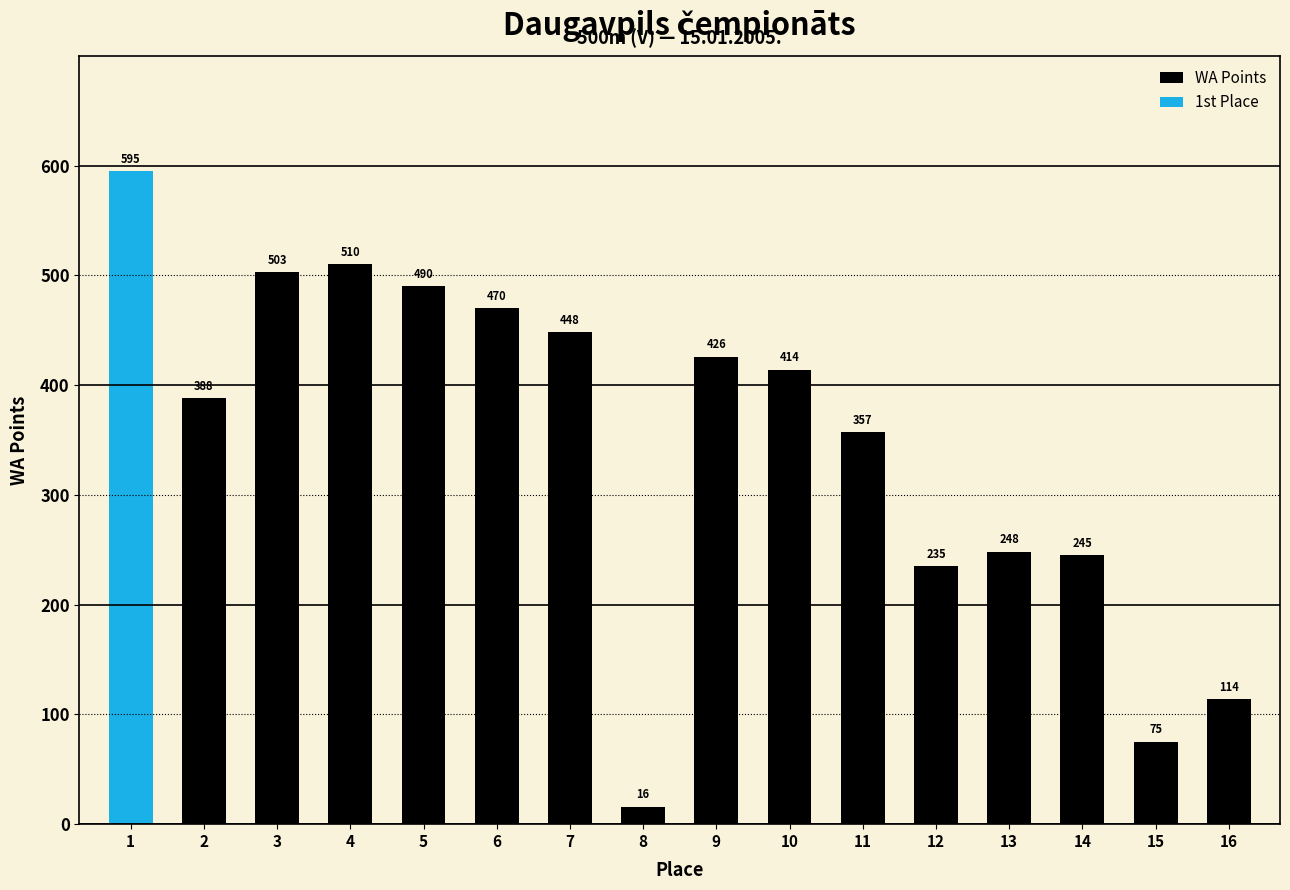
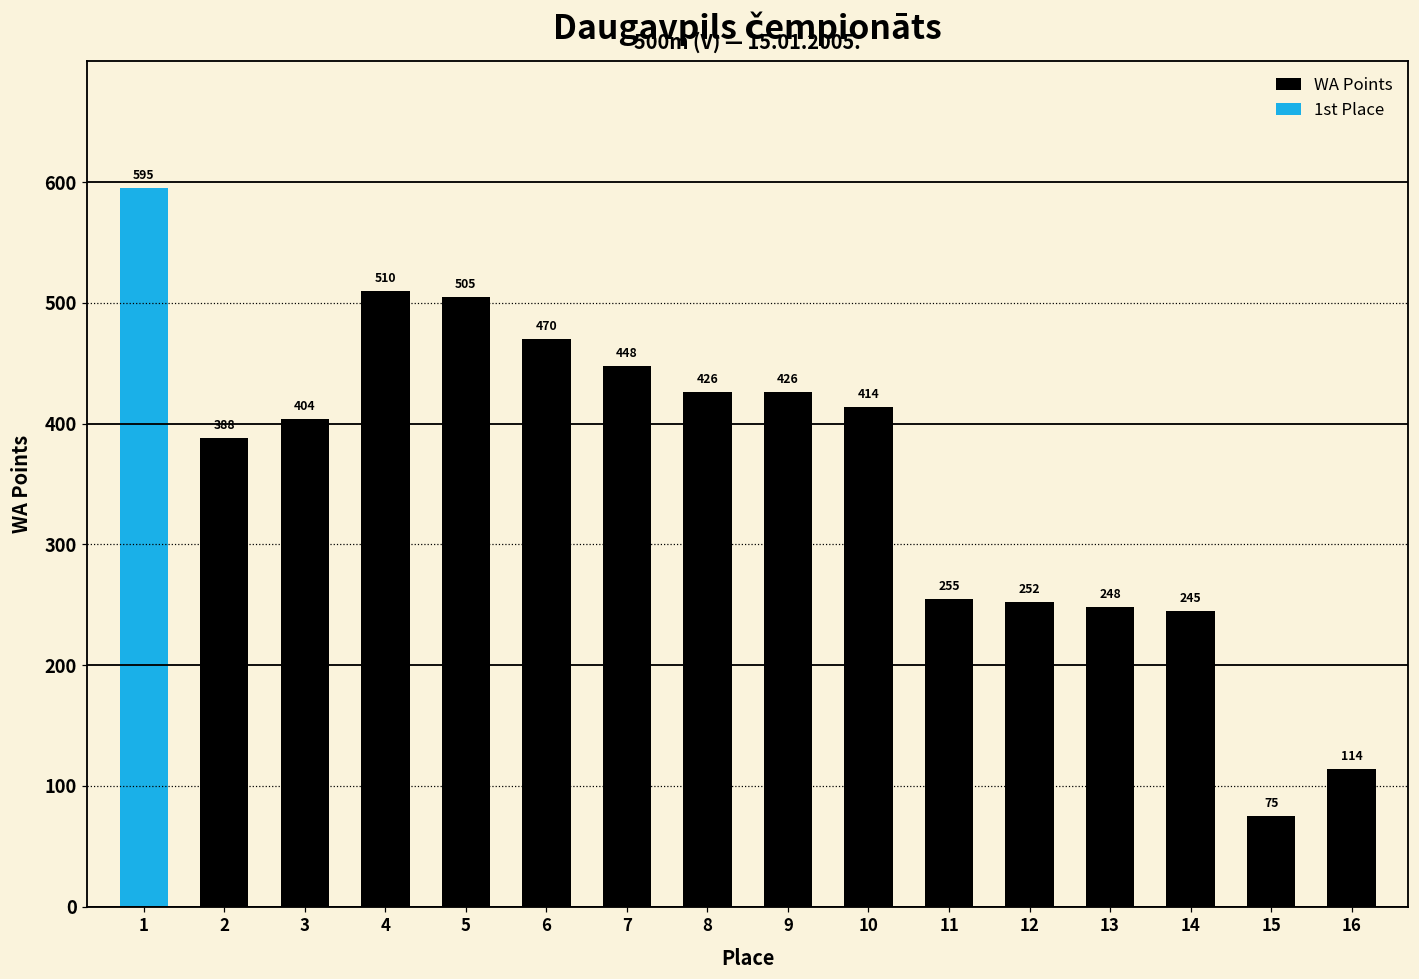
  {
    "WA Points": {
      "2": 388,
-     "3": 503,
+     "3": 404,
      "4": 510,
-     "5": 490,
+     "5": 505,
      "6": 470,
      "7": 448,
-     "8": 16,
+     "8": 426,
      "9": 426,
      "10": 414,
-     "11": 357,
-     "12": 235,
+     "11": 255,
+     "12": 252,
      "13": 248,
      "14": 245,
      "15": 75,
      "16": 114
    },
    "1st Place": {
      "1": 595
    }
  }
